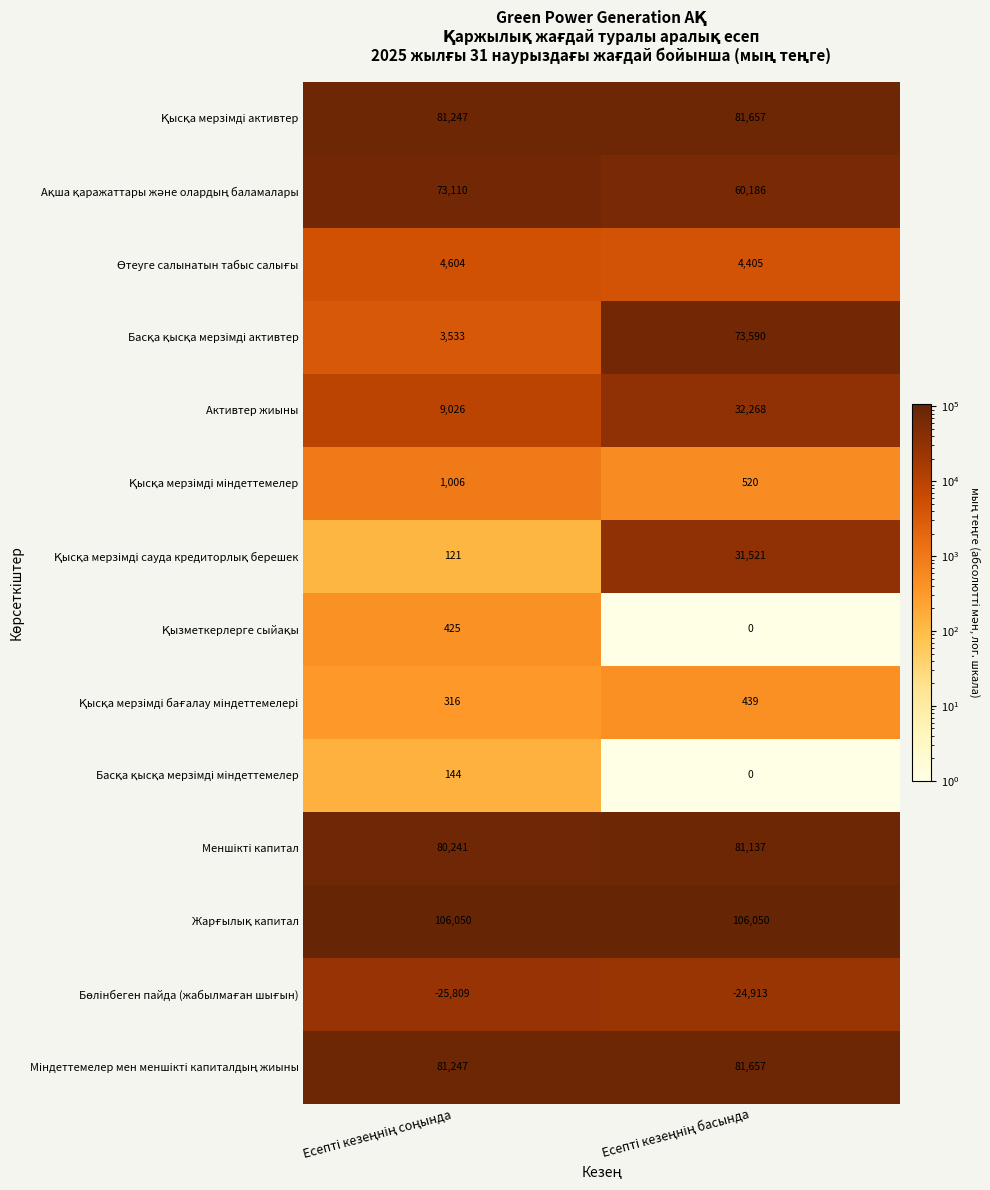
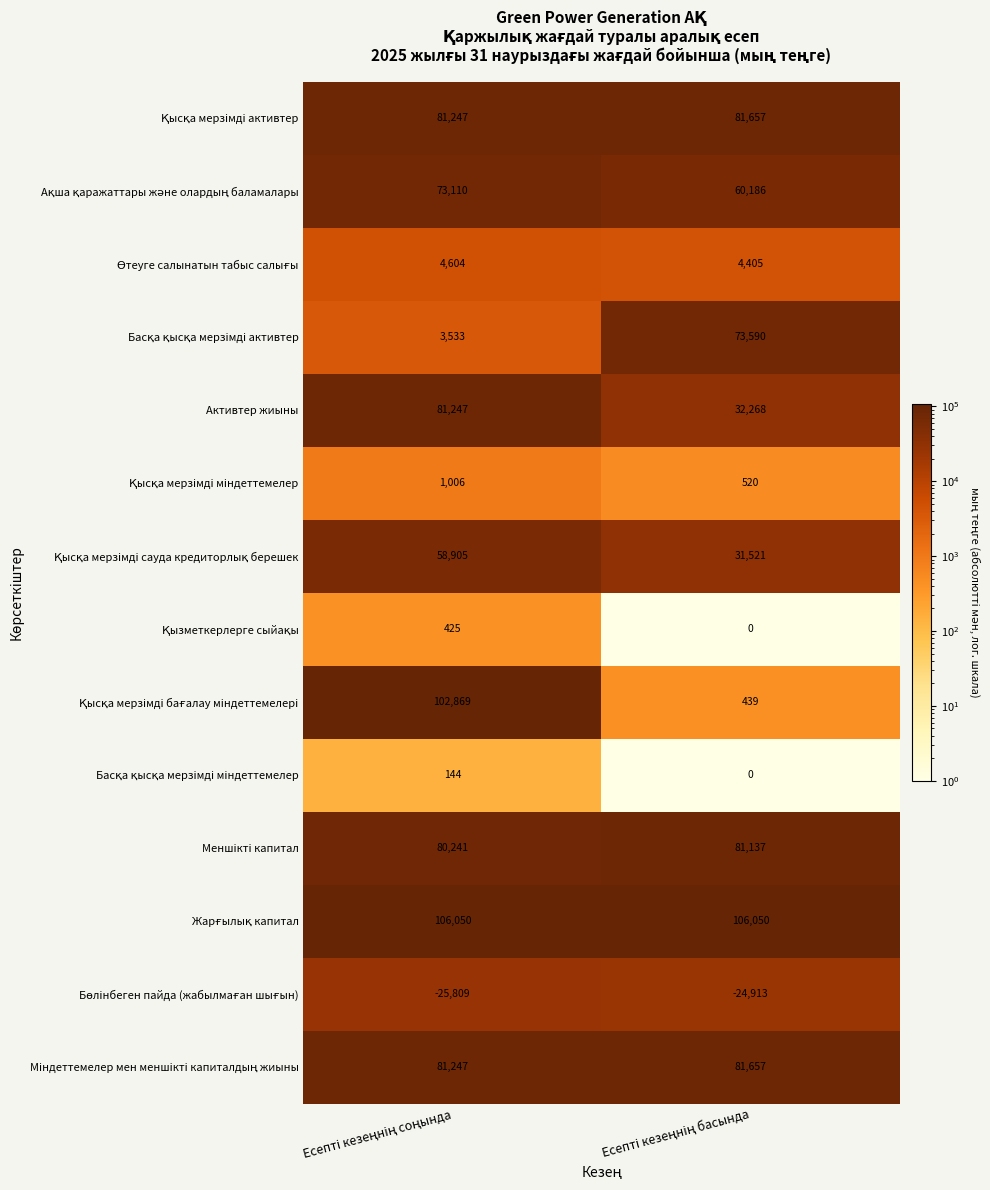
  {
    "Қысқа мерзімді активтер": {
      "Есепті кезеңнің соңында": "81,247",
      "Есепті кезеңнің басында": "81,657"
    },
    "Ақша қаражаттары және олардың баламалары": {
      "Есепті кезеңнің соңында": "73,110",
      "Есепті кезеңнің басында": "60,186"
    },
    "Өтеуге салынатын табыс салығы": {
      "Есепті кезеңнің соңында": "4,604",
      "Есепті кезеңнің басында": "4,405"
    },
    "Басқа қысқа мерзімді активтер": {
      "Есепті кезеңнің соңында": "3,533",
      "Есепті кезеңнің басында": "73,590"
    },
    "Активтер жиыны": {
-     "Есепті кезеңнің соңында": "9,026",
+     "Есепті кезеңнің соңында": "81,247",
      "Есепті кезеңнің басында": "32,268"
    },
    "Қысқа мерзімді міндеттемелер": {
      "Есепті кезеңнің соңында": "1,006",
      "Есепті кезеңнің басында": "520"
    },
    "Қысқа мерзімді сауда кредиторлық берешек": {
-     "Есепті кезеңнің соңында": "121",
+     "Есепті кезеңнің соңында": "58,905",
      "Есепті кезеңнің басында": "31,521"
    },
    "Қызметкерлерге сыйақы": {
      "Есепті кезеңнің соңында": "425",
      "Есепті кезеңнің басында": "0"
    },
    "Қысқа мерзімді бағалау міндеттемелері": {
-     "Есепті кезеңнің соңында": "316",
+     "Есепті кезеңнің соңында": "102,869",
      "Есепті кезеңнің басында": "439"
    },
    "Басқа қысқа мерзімді міндеттемелер": {
      "Есепті кезеңнің соңында": "144",
      "Есепті кезеңнің басында": "0"
    },
    "Меншікті капитал": {
      "Есепті кезеңнің соңында": "80,241",
      "Есепті кезеңнің басында": "81,137"
    },
    "Жарғылық капитал": {
      "Есепті кезеңнің соңында": "106,050",
      "Есепті кезеңнің басында": "106,050"
    },
    "Бөлінбеген пайда (жабылмаған шығын)": {
      "Есепті кезеңнің соңында": "-25,809",
      "Есепті кезеңнің басында": "-24,913"
    },
    "Міндеттемелер мен меншікті капиталдың жиыны": {
      "Есепті кезеңнің соңында": "81,247",
      "Есепті кезеңнің басында": "81,657"
    }
  }
